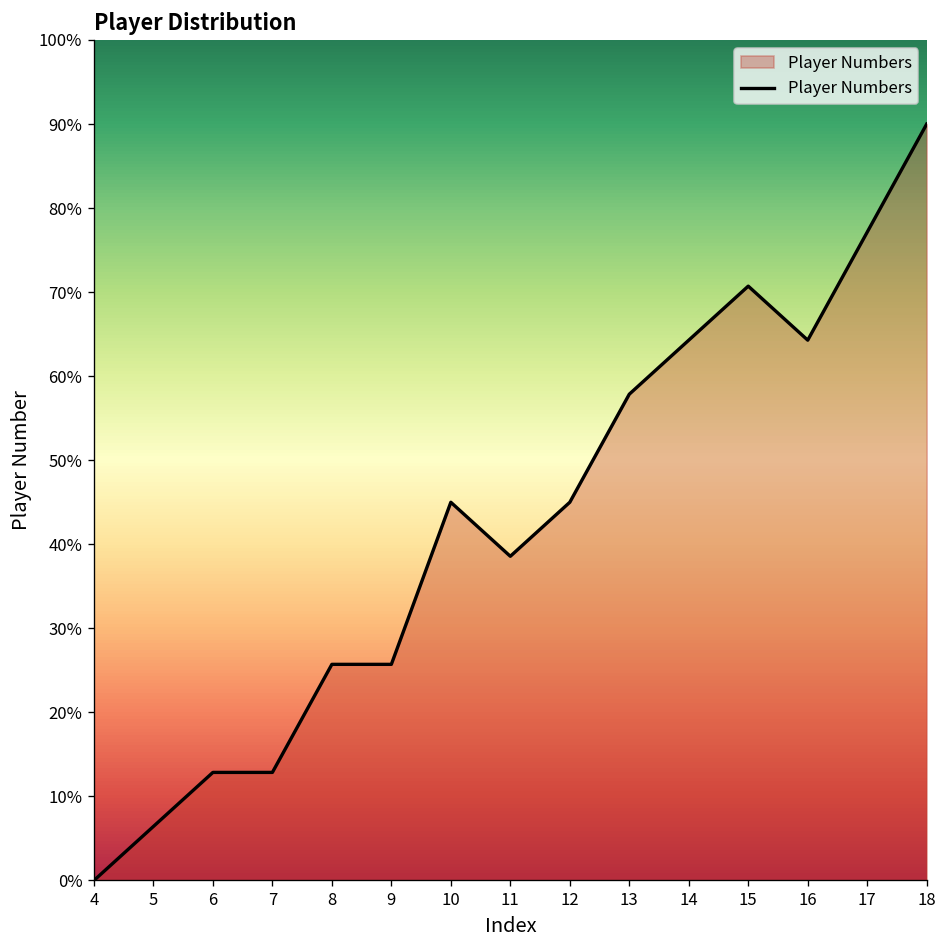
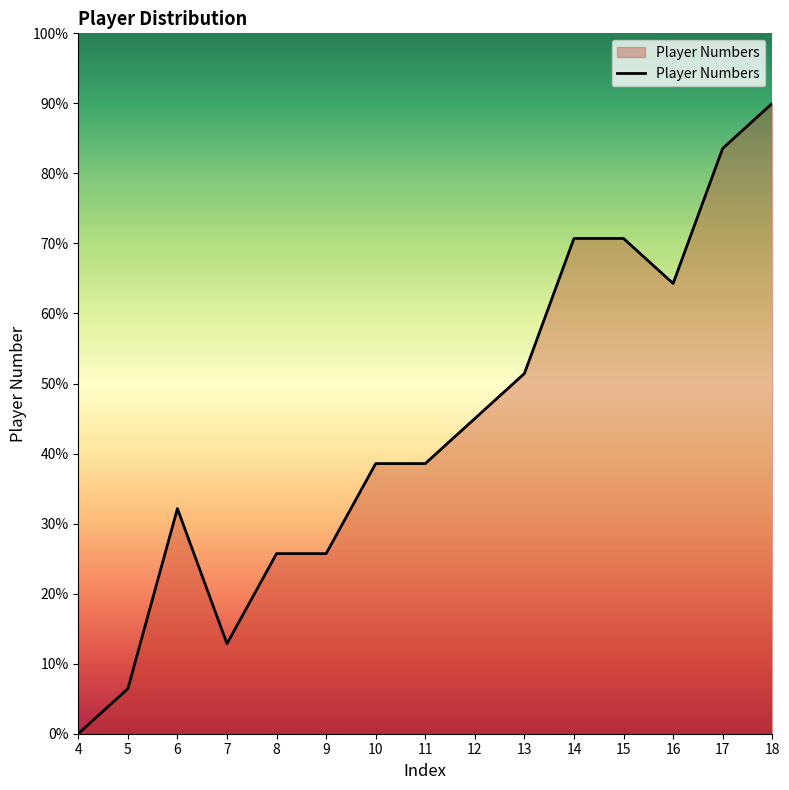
  {
    "4": "0%",
    "5": "6%",
-   "6": "13%",
+   "6": "32%",
    "7": "13%",
    "8": "26%",
    "9": "26%",
-   "10": "45%",
+   "10": "39%",
    "11": "39%",
    "12": "45%",
-   "13": "58%",
-   "14": "64%",
+   "13": "51%",
+   "14": "71%",
    "15": "71%",
    "16": "64%",
-   "17": "77%",
+   "17": "84%",
    "18": "90%"
  }
